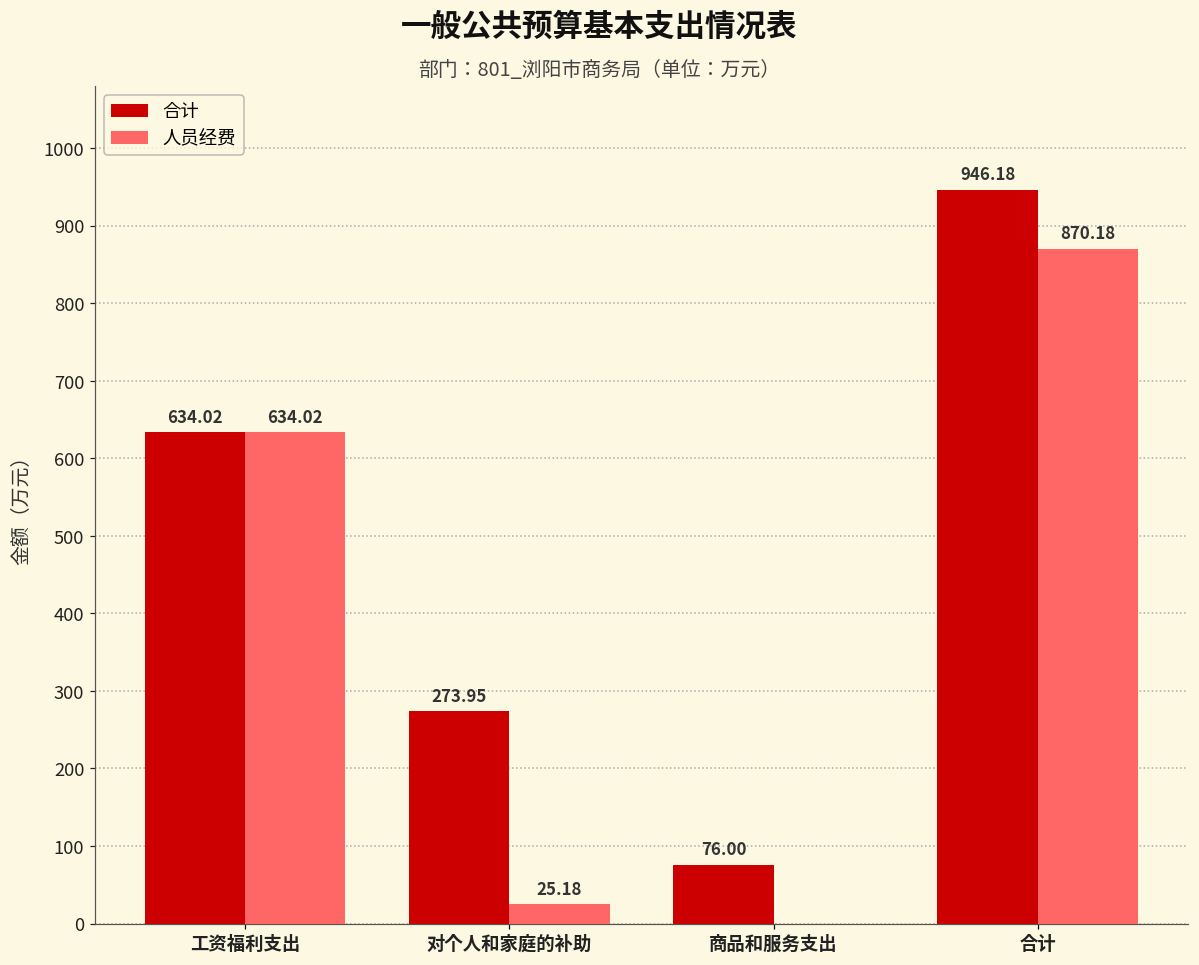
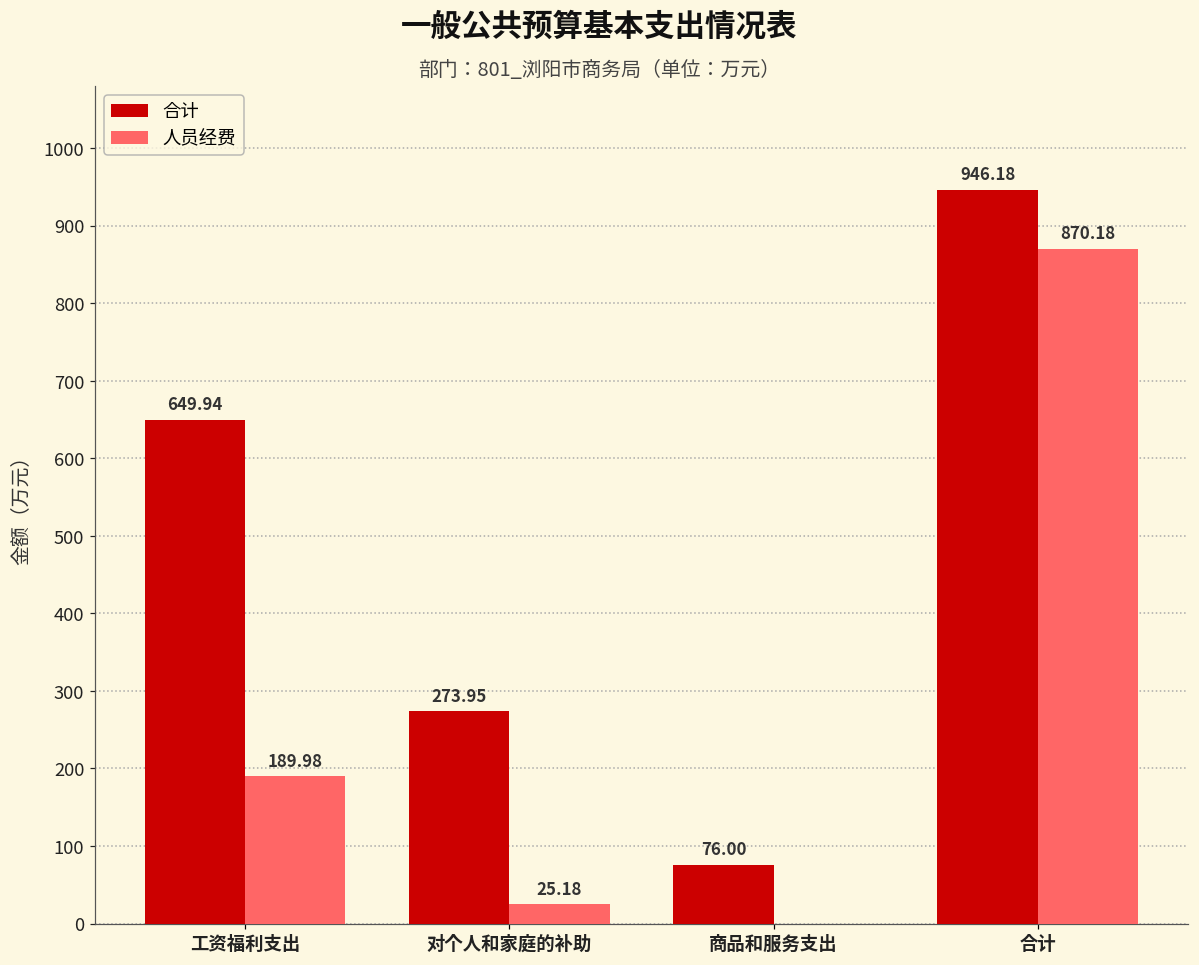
  {
    "合计": {
-     "工资福利支出": 634.02,
+     "工资福利支出": 649.94,
      "对个人和家庭的补助": 273.95,
      "商品和服务支出": 76.00,
      "合计": 946.18
    },
    "人员经费": {
-     "工资福利支出": 634.02,
+     "工资福利支出": 189.98,
      "对个人和家庭的补助": 25.18,
      "合计": 870.18
    }
  }
